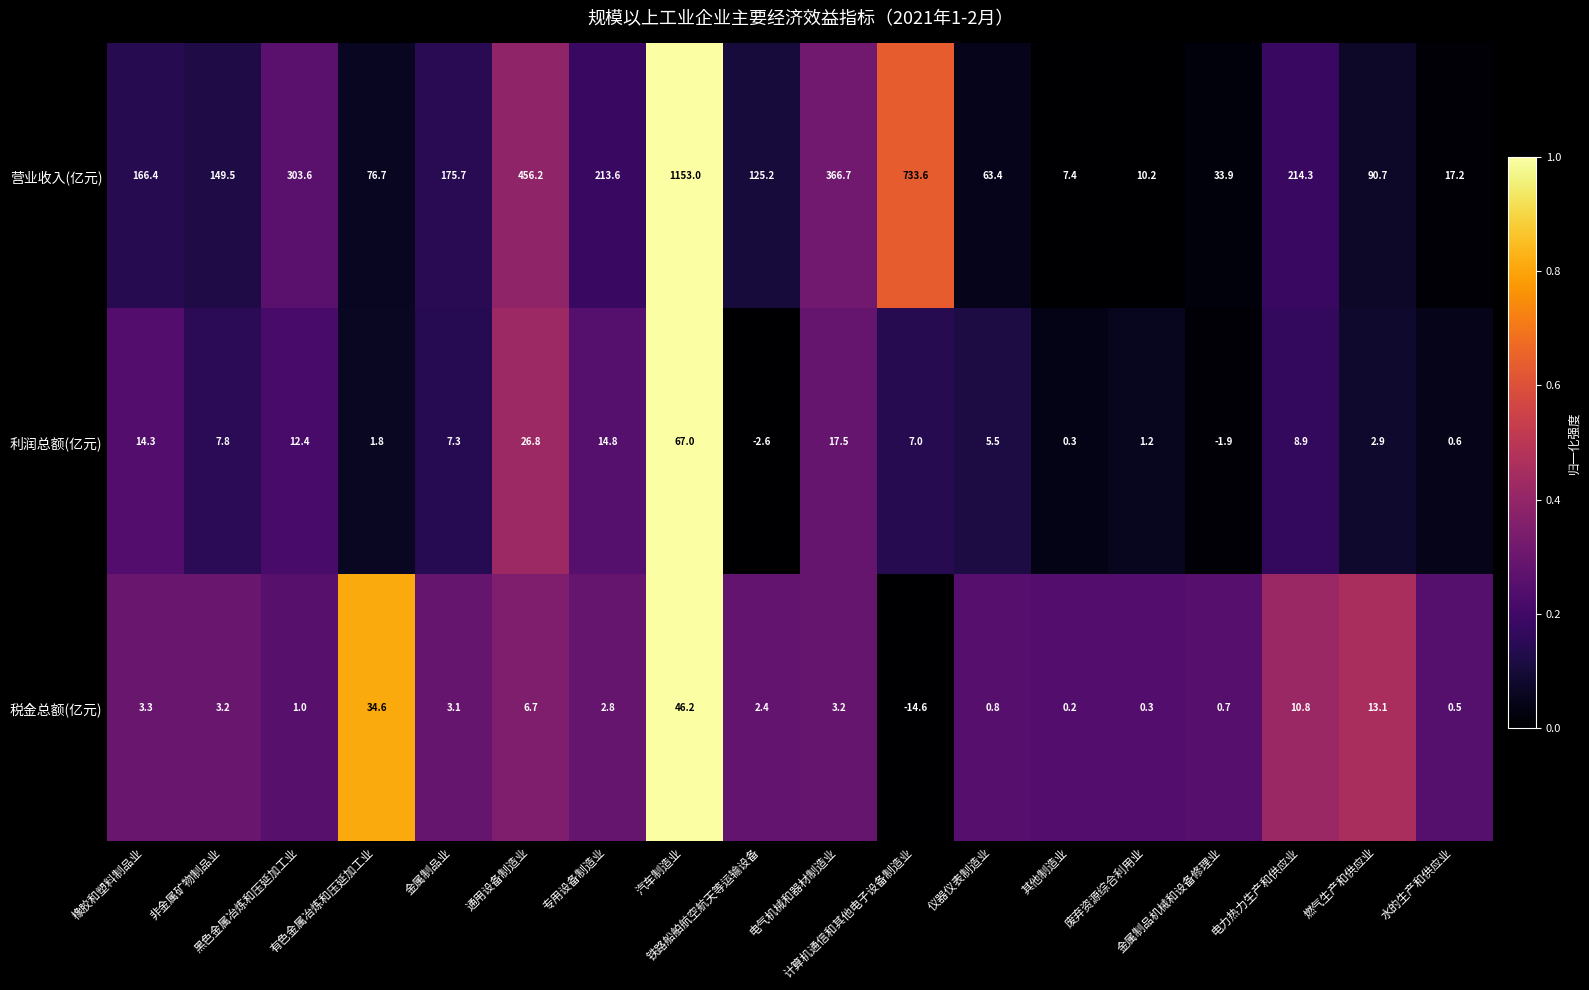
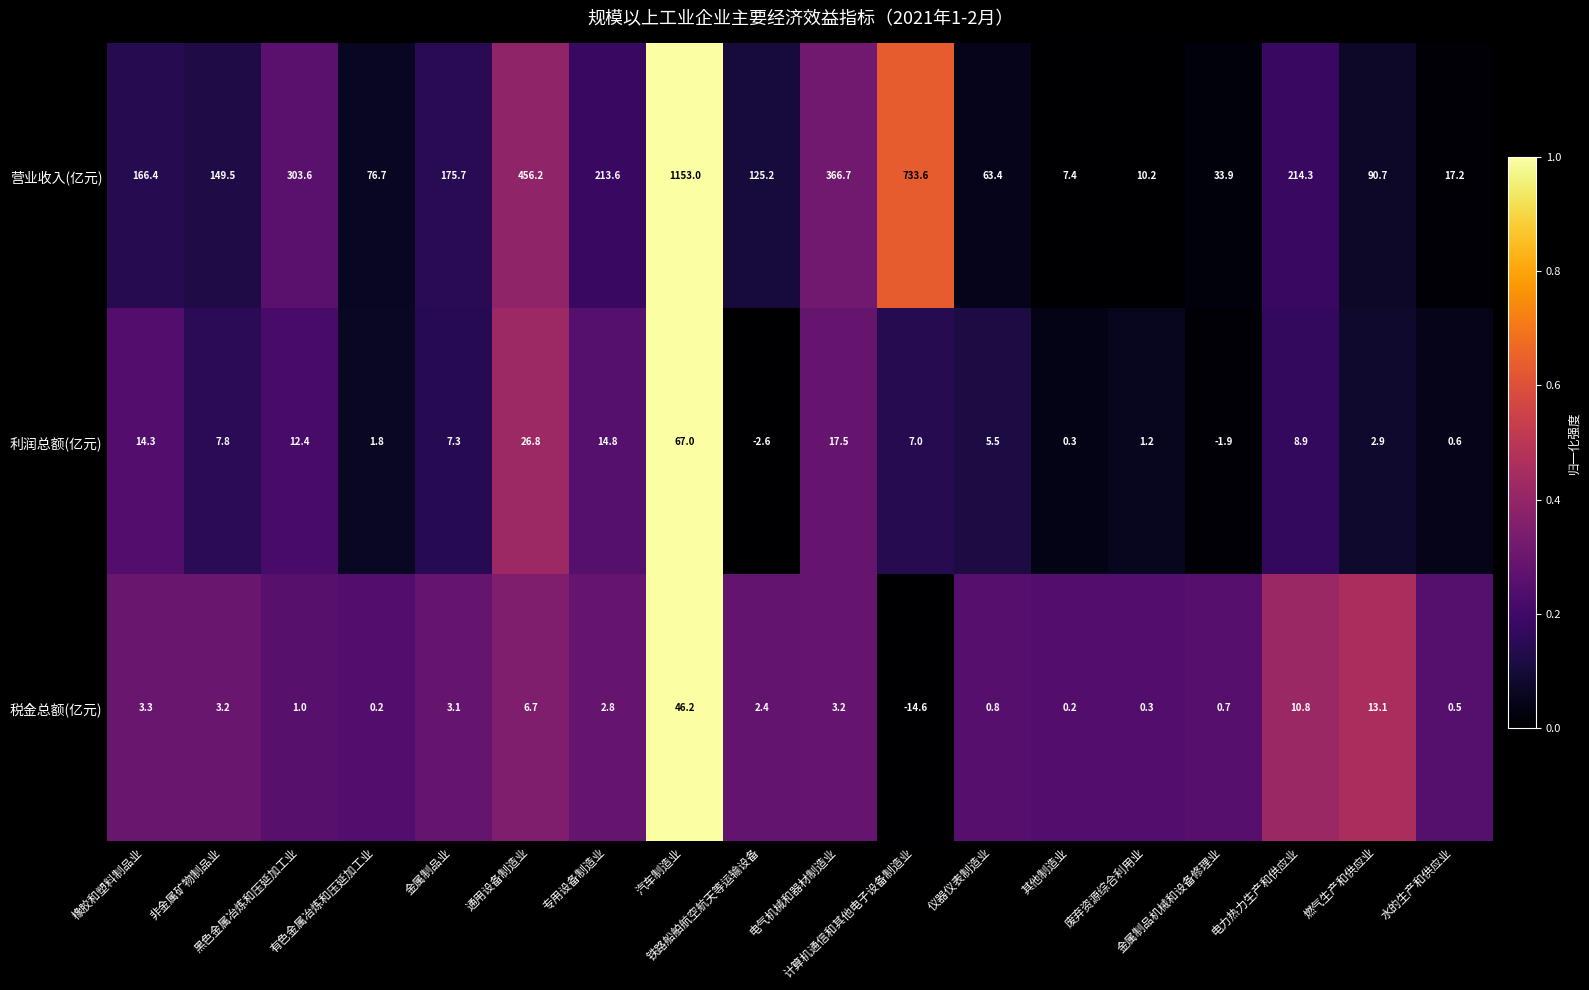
  {
    "营业收入(亿元)": {
      "橡胶和塑料制品业": 166.4,
      "非金属矿物制品业": 149.5,
      "黑色金属冶炼和压延加工业": 303.6,
      "有色金属冶炼和压延加工业": 76.7,
      "金属制品业": 175.7,
      "通用设备制造业": 456.2,
      "专用设备制造业": 213.6,
      "汽车制造业": 1153.0,
      "铁路船舶航空航天等运输设备": 125.2,
      "电气机械和器材制造业": 366.7,
      "计算机通信和其他电子设备制造业": 733.6,
      "仪器仪表制造业": 63.4,
      "其他制造业": 7.4,
      "废弃资源综合利用业": 10.2,
      "金属制品机械和设备修理业": 33.9,
      "电力热力生产和供应业": 214.3,
      "燃气生产和供应业": 90.7,
      "水的生产和供应业": 17.2
    },
    "利润总额(亿元)": {
      "橡胶和塑料制品业": 14.3,
      "非金属矿物制品业": 7.8,
      "黑色金属冶炼和压延加工业": 12.4,
      "有色金属冶炼和压延加工业": 1.8,
      "金属制品业": 7.3,
      "通用设备制造业": 26.8,
      "专用设备制造业": 14.8,
      "汽车制造业": 67.0,
      "铁路船舶航空航天等运输设备": -2.6,
      "电气机械和器材制造业": 17.5,
      "计算机通信和其他电子设备制造业": 7.0,
      "仪器仪表制造业": 5.5,
      "其他制造业": 0.3,
      "废弃资源综合利用业": 1.2,
      "金属制品机械和设备修理业": -1.9,
      "电力热力生产和供应业": 8.9,
      "燃气生产和供应业": 2.9,
      "水的生产和供应业": 0.6
    },
    "税金总额(亿元)": {
      "橡胶和塑料制品业": 3.3,
      "非金属矿物制品业": 3.2,
      "黑色金属冶炼和压延加工业": 1.0,
-     "有色金属冶炼和压延加工业": 34.6,
+     "有色金属冶炼和压延加工业": 0.2,
      "金属制品业": 3.1,
      "通用设备制造业": 6.7,
      "专用设备制造业": 2.8,
      "汽车制造业": 46.2,
      "铁路船舶航空航天等运输设备": 2.4,
      "电气机械和器材制造业": 3.2,
      "计算机通信和其他电子设备制造业": -14.6,
      "仪器仪表制造业": 0.8,
      "其他制造业": 0.2,
      "废弃资源综合利用业": 0.3,
      "金属制品机械和设备修理业": 0.7,
      "电力热力生产和供应业": 10.8,
      "燃气生产和供应业": 13.1,
      "水的生产和供应业": 0.5
    }
  }
